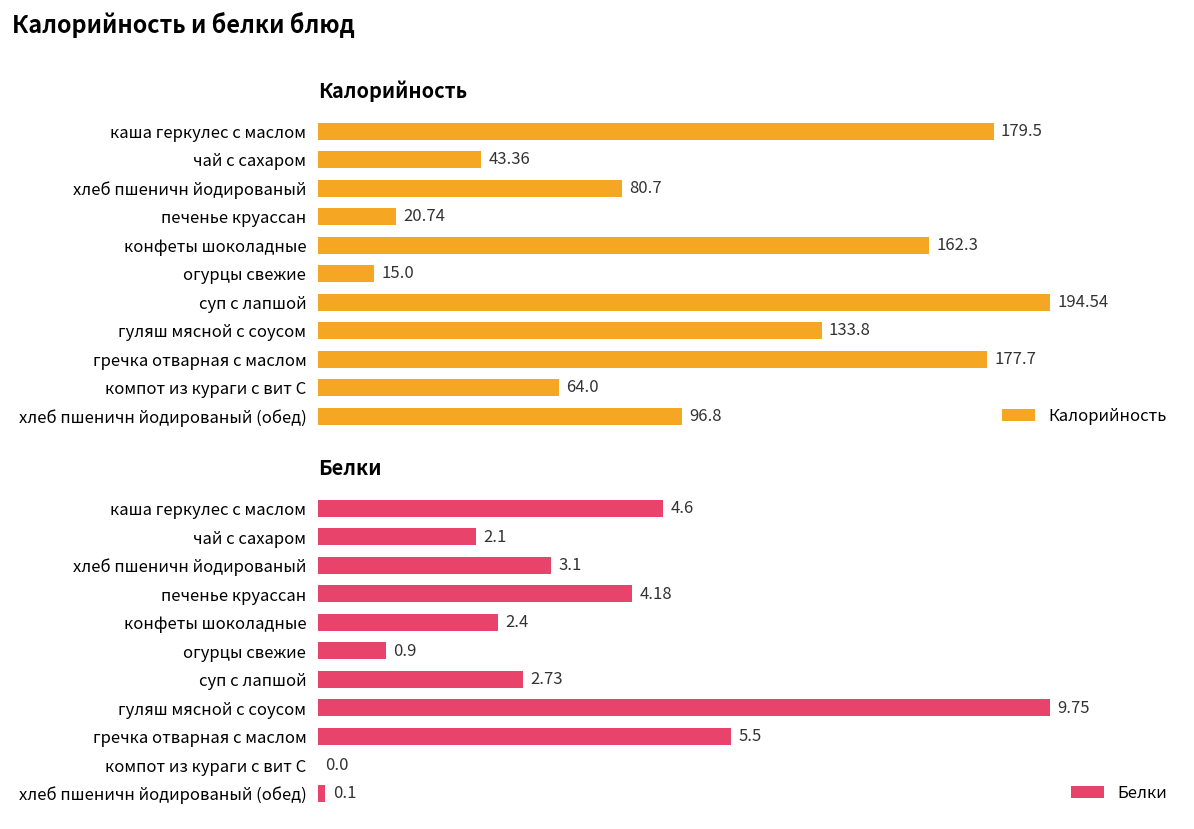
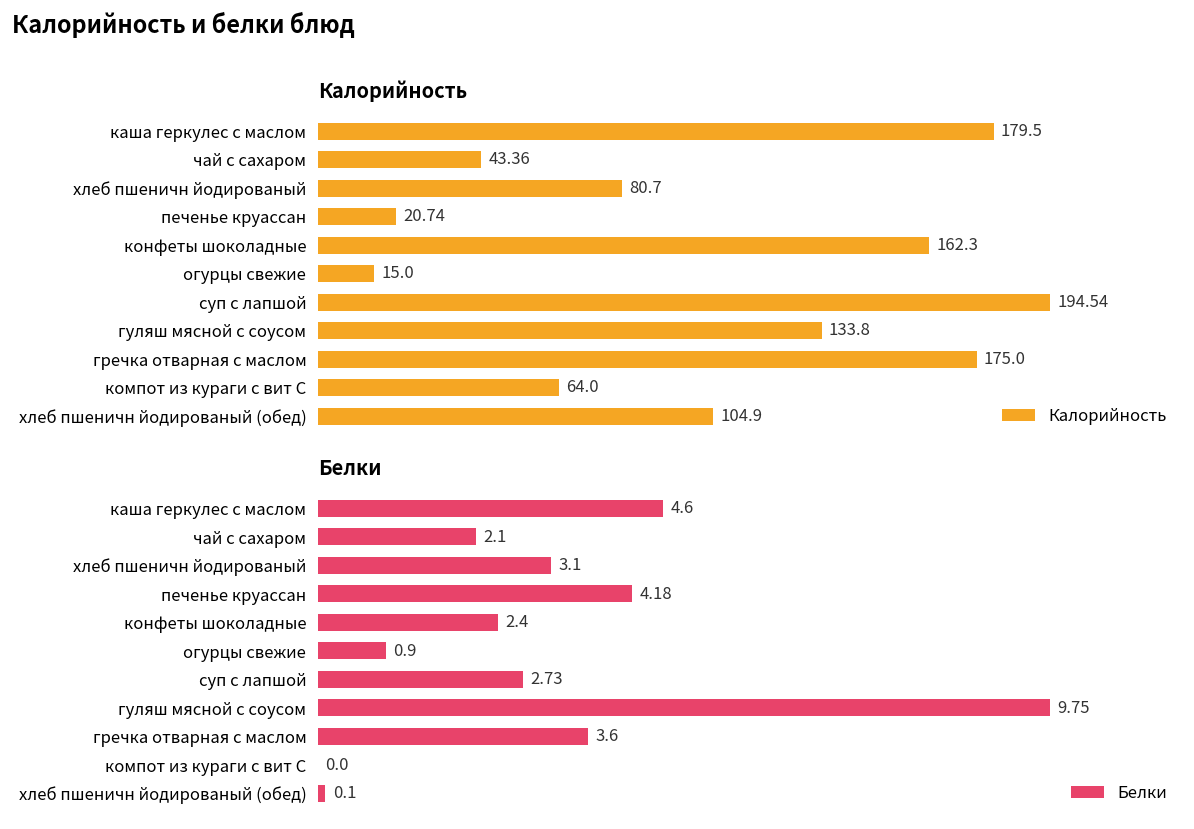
  {
    "Калорийность": {
      "каша геркулес с маслом": 179.5,
      "чай с сахаром": 43.36,
      "хлеб пшеничн йодированый": 80.7,
      "печенье круассан": 20.74,
      "конфеты шоколадные": 162.3,
      "огурцы свежие": 15.0,
      "суп с лапшой": 194.54,
      "гуляш мясной с соусом": 133.8,
-     "гречка отварная с маслом": 177.7,
+     "гречка отварная с маслом": 175.0,
      "компот из кураги с вит С": 64.0,
-     "хлеб пшеничн йодированый (обед)": 96.8
+     "хлеб пшеничн йодированый (обед)": 104.9
    },
    "Белки": {
      "каша геркулес с маслом": 4.6,
      "чай с сахаром": 2.1,
      "хлеб пшеничн йодированый": 3.1,
      "печенье круассан": 4.18,
      "конфеты шоколадные": 2.4,
      "огурцы свежие": 0.9,
      "суп с лапшой": 2.73,
      "гуляш мясной с соусом": 9.75,
-     "гречка отварная с маслом": 5.5,
+     "гречка отварная с маслом": 3.6,
      "компот из кураги с вит С": 0.0,
      "хлеб пшеничн йодированый (обед)": 0.1
    }
  }
